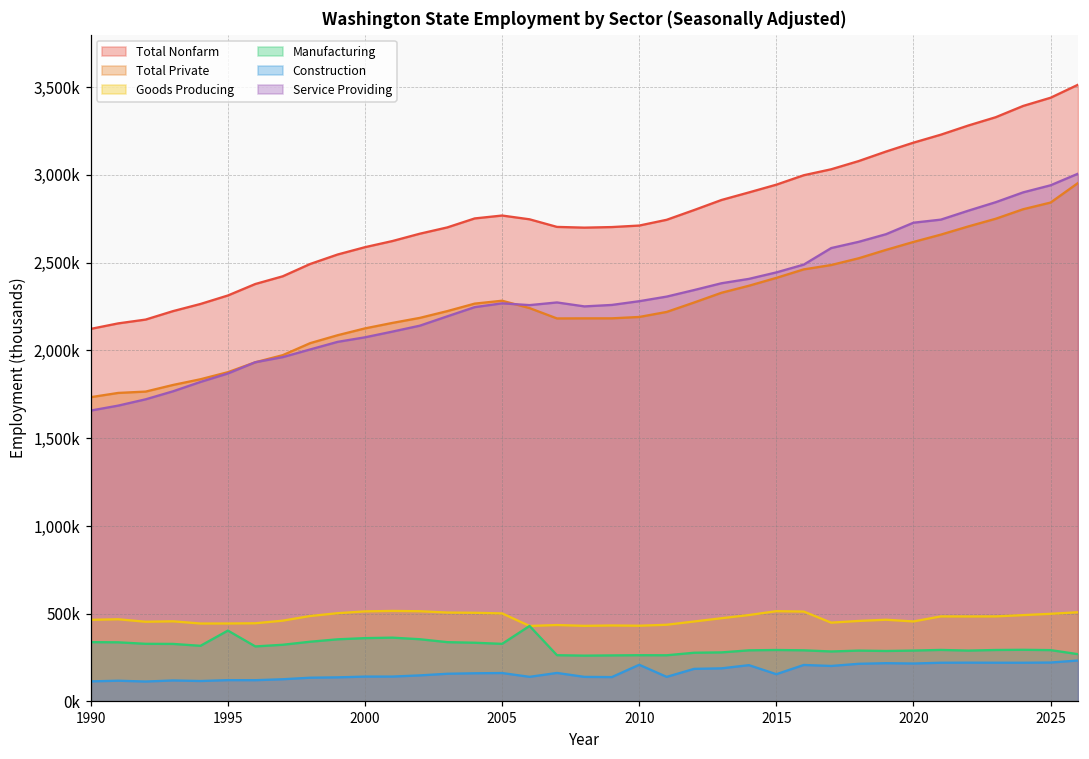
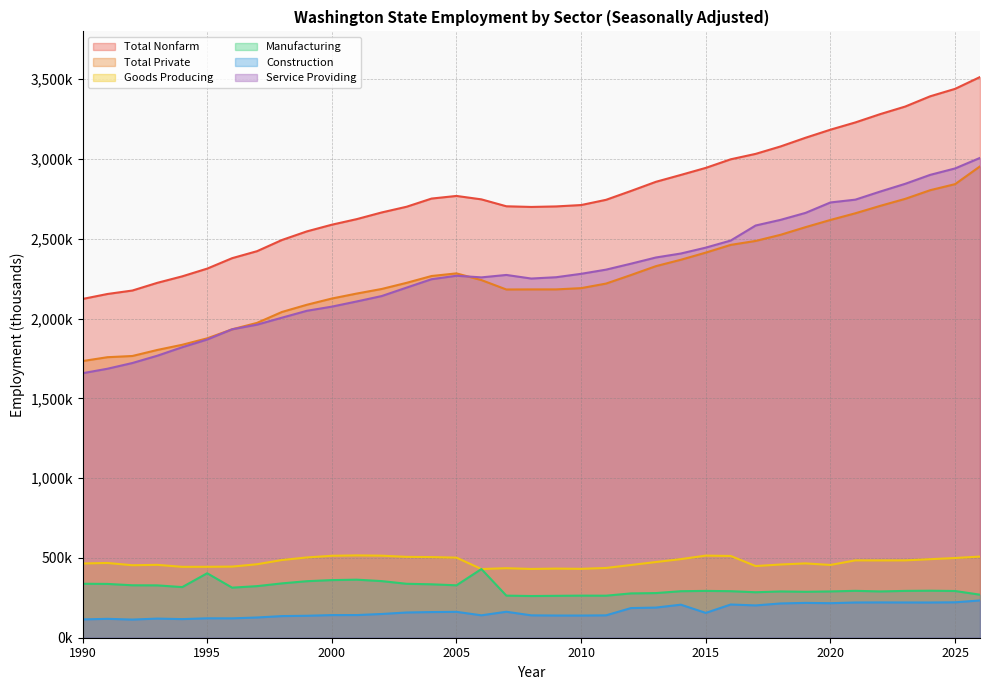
  {
    "Manufacturing": {
      "1990": "340,000",
      "1995": "400,000",
      "2000": "360,000",
      "2005": "330,000",
      "2010": "260,000",
      "2015": "290,000",
      "2020": "290,000",
      "2025": "290,000"
    },
    "Construction": {
      "1990": "110,000",
      "1995": "120,000",
      "2000": "140,000",
      "2005": "160,000",
-     "2010": "210,000",
+     "2010": "140,000",
      "2015": "160,000",
      "2020": "220,000",
      "2025": "220,000"
    },
    "Service Providing": {
      "1990": "1,660,000",
      "2000": "2,080,000",
      "2010": "2,280,000",
      "2015": "2,440,000",
      "2020": "2,730,000",
      "2025": "2,940,000"
    }
  }
